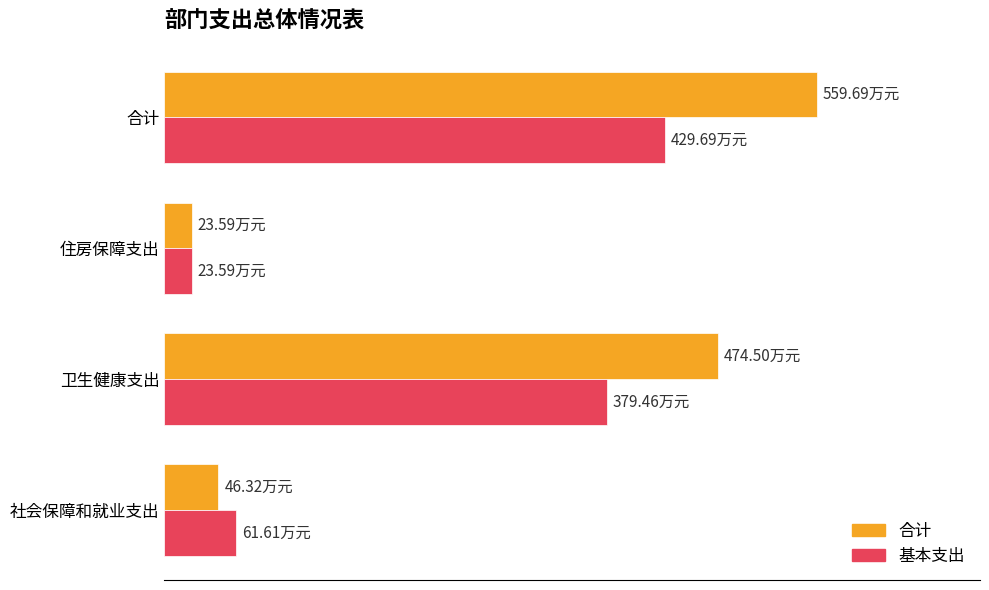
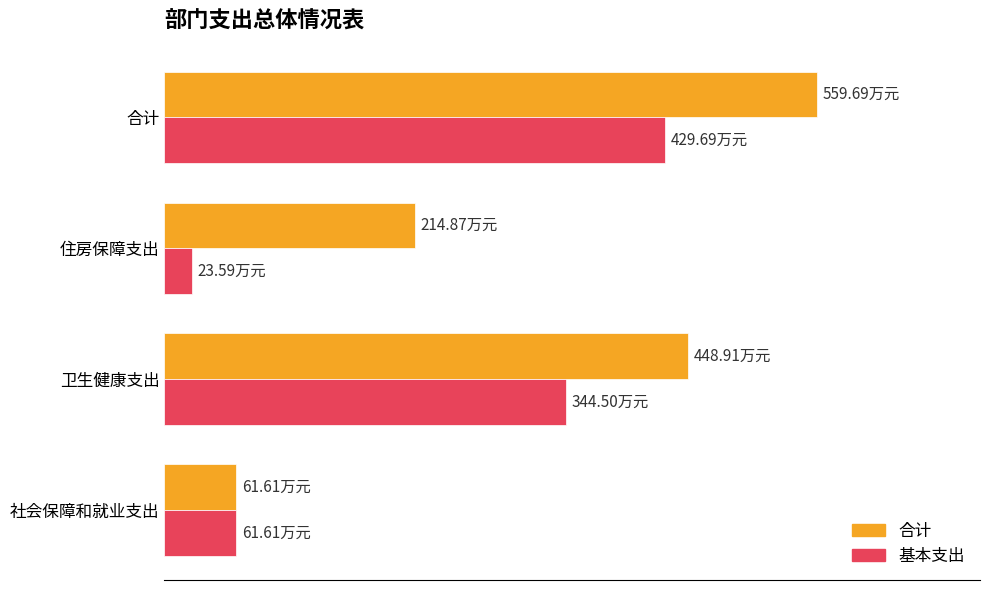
  {
    "合计": {
      "合计": 559.69,
-     "住房保障支出": 23.59,
-     "卫生健康支出": 474.50,
-     "社会保障和就业支出": 46.32
+     "住房保障支出": 214.87,
+     "卫生健康支出": 448.91,
+     "社会保障和就业支出": 61.61
    },
    "基本支出": {
      "合计": 429.69,
      "住房保障支出": 23.59,
-     "卫生健康支出": 379.46,
+     "卫生健康支出": 344.50,
      "社会保障和就业支出": 61.61
    }
  }
